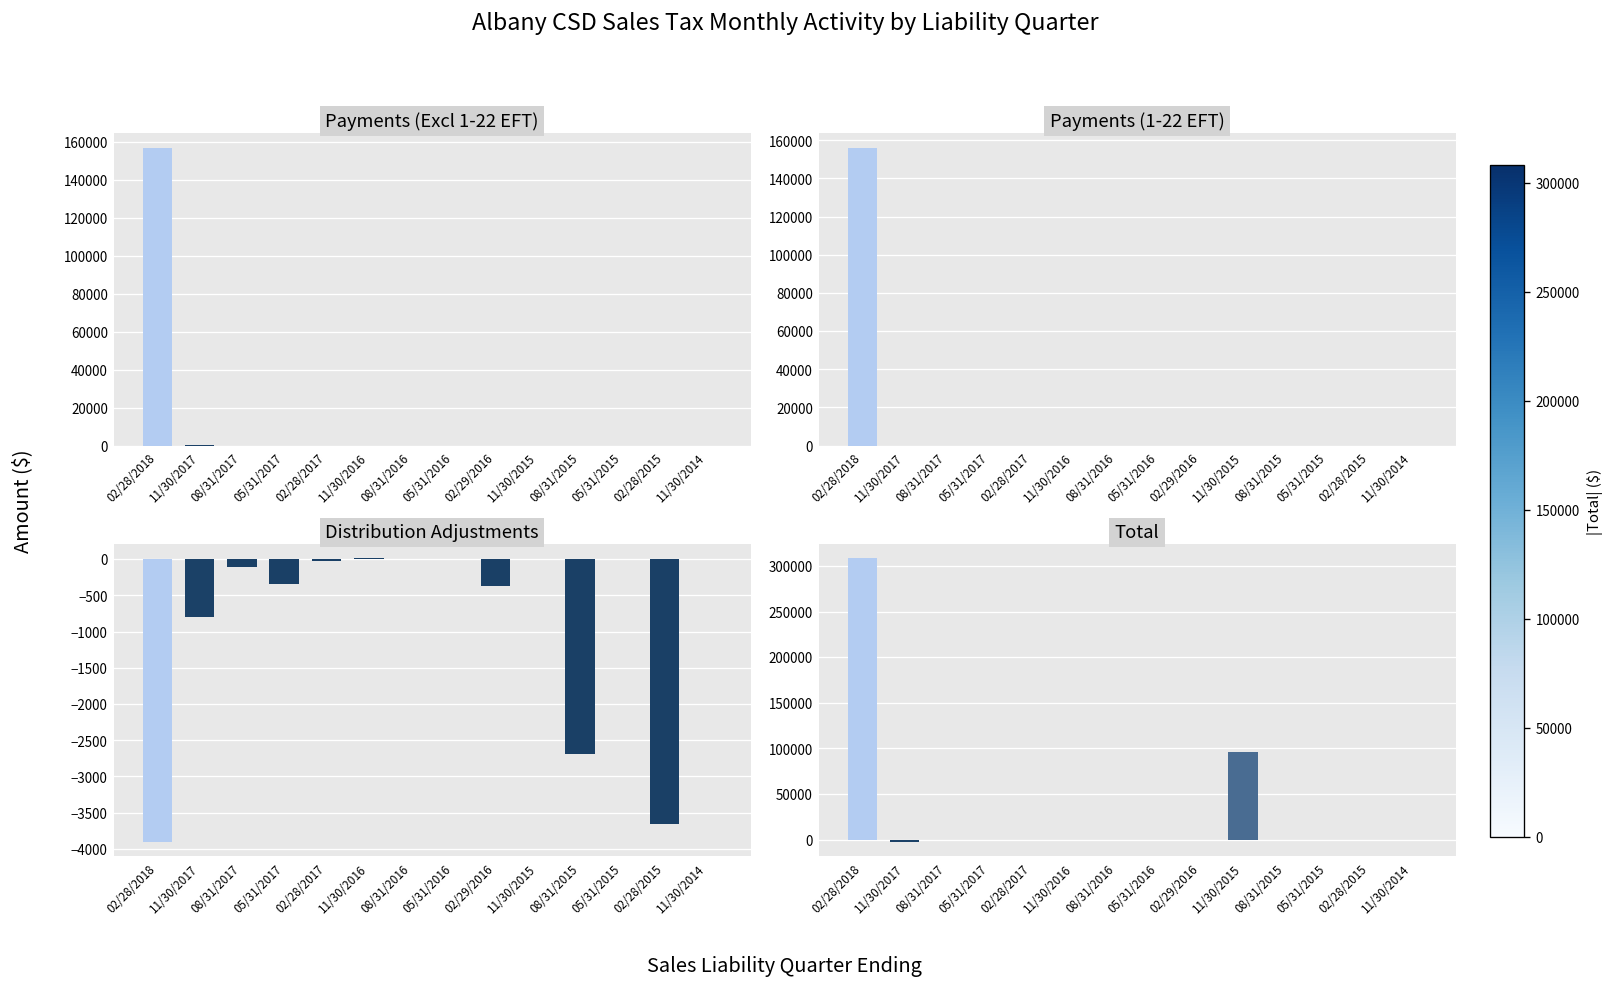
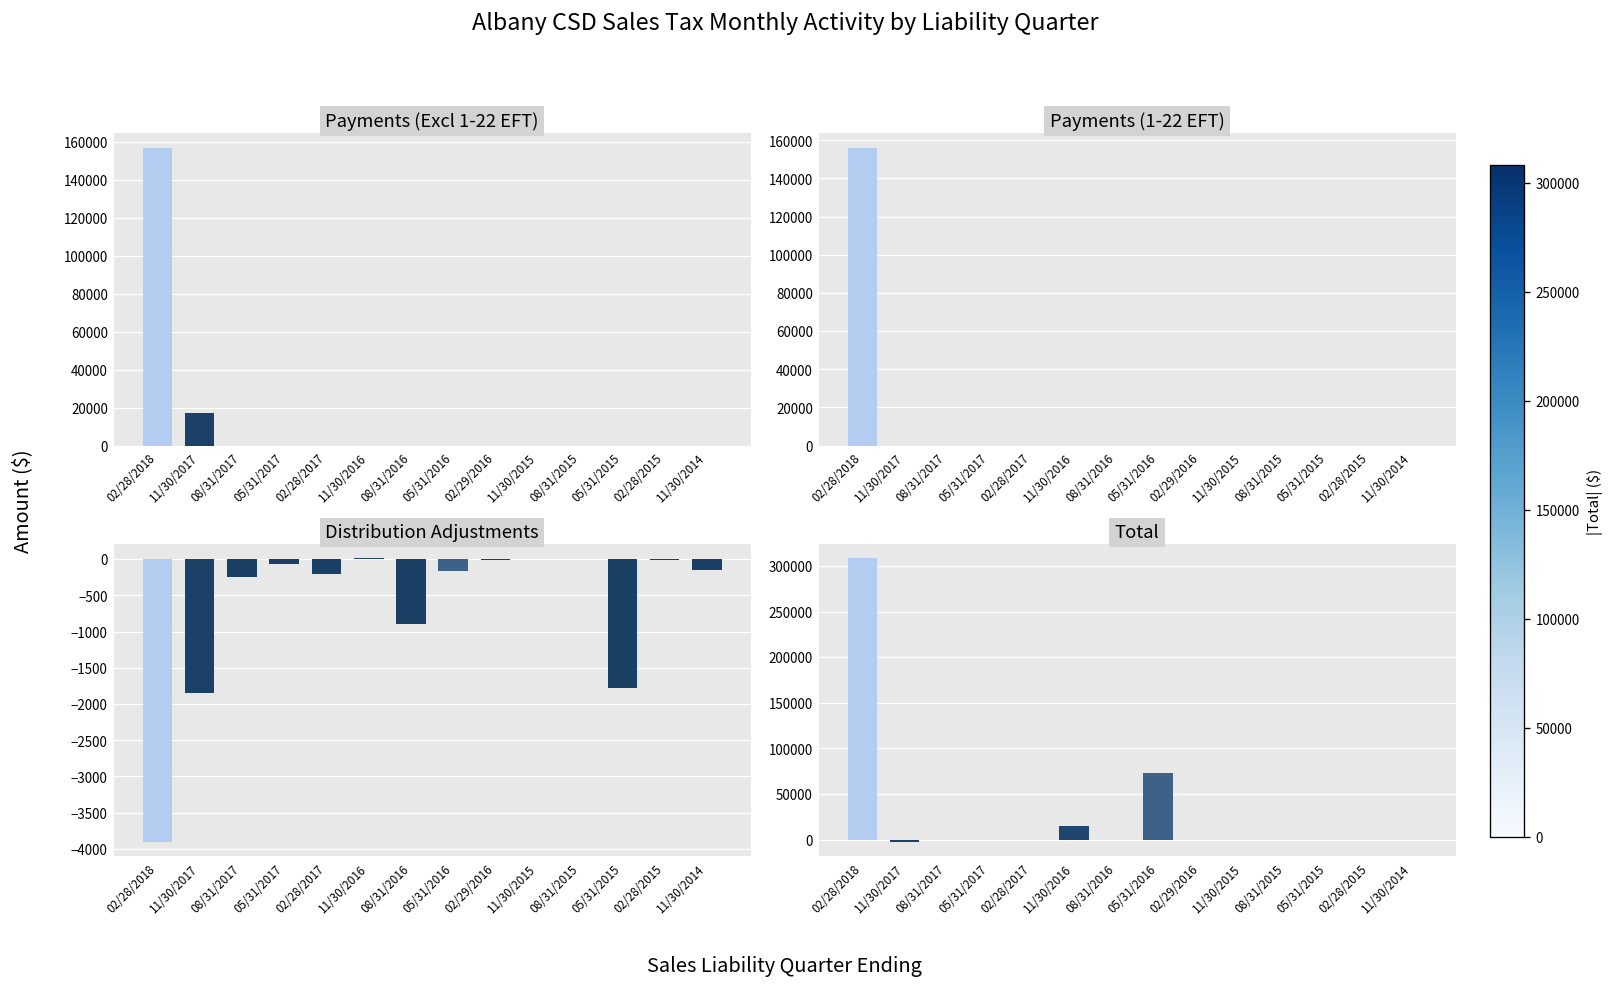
  {
    "Payments (Excl 1-22 EFT)": {
      "02/28/2018": 157000,
-     "11/30/2017": 0
+     "11/30/2017": 17000
    },
    "Payments (1-22 EFT)": {
      "02/28/2018": 156000,
      "08/31/2017": 0,
      "05/31/2017": 0,
      "02/28/2017": 0,
      "11/30/2016": 0,
      "08/31/2016": 0,
      "05/31/2016": 0,
      "02/29/2016": 0,
      "11/30/2015": 0,
      "08/31/2015": 0,
      "05/31/2015": 0,
      "02/28/2015": 0,
      "11/30/2014": 0
    },
    "Distribution Adjustments": {
      "02/28/2018": -3900,
-     "11/30/2017": -800,
-     "08/31/2017": -100,
-     "05/31/2017": -300,
-     "02/28/2017": 0,
-     "08/31/2016": 0,
-     "05/31/2016": 0,
-     "02/29/2016": -400,
-     "08/31/2015": -2700,
-     "05/31/2015": 0,
-     "02/28/2015": -3700,
-     "11/30/2014": 0
+     "11/30/2017": -1800,
+     "08/31/2017": -200,
+     "05/31/2017": -100,
+     "02/28/2017": -200,
+     "08/31/2016": -900,
+     "05/31/2016": -200,
+     "02/29/2016": 0,
+     "08/31/2015": 0,
+     "05/31/2015": -1800,
+     "02/28/2015": 0,
+     "11/30/2014": -100
    },
    "Total": {
      "02/28/2018": 310000,
-     "11/30/2016": 0,
-     "05/31/2016": 0,
-     "11/30/2015": 100000
+     "11/30/2016": 10000,
+     "05/31/2016": 70000,
+     "11/30/2015": 0
    }
  }
